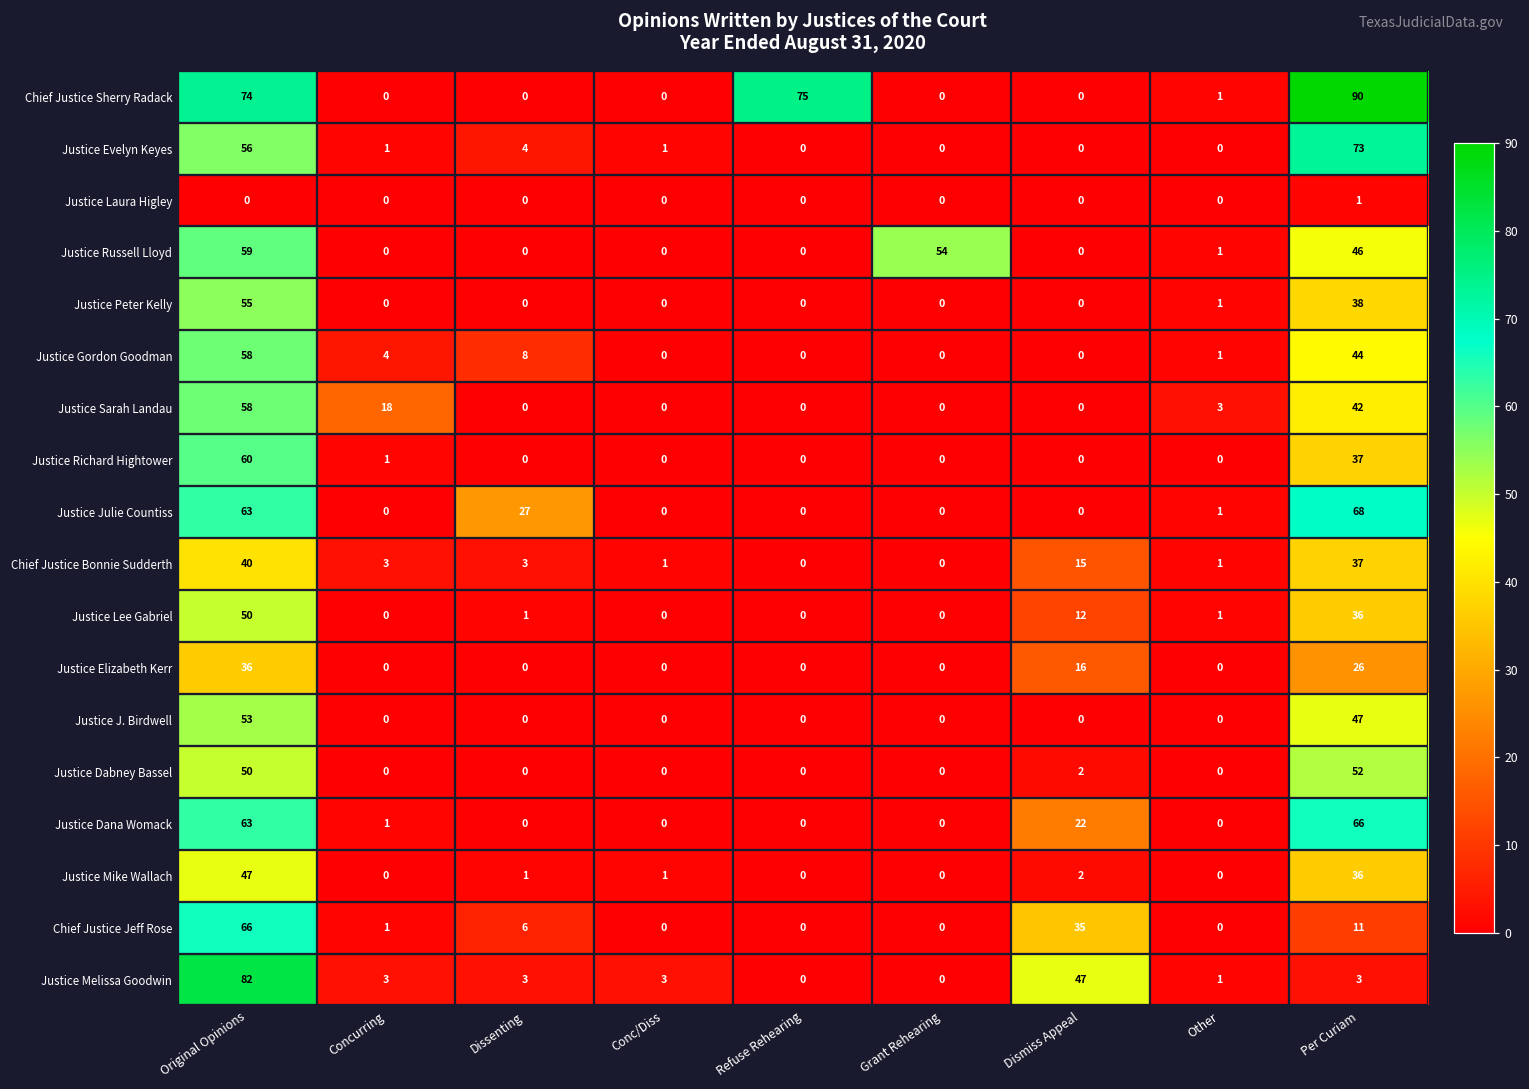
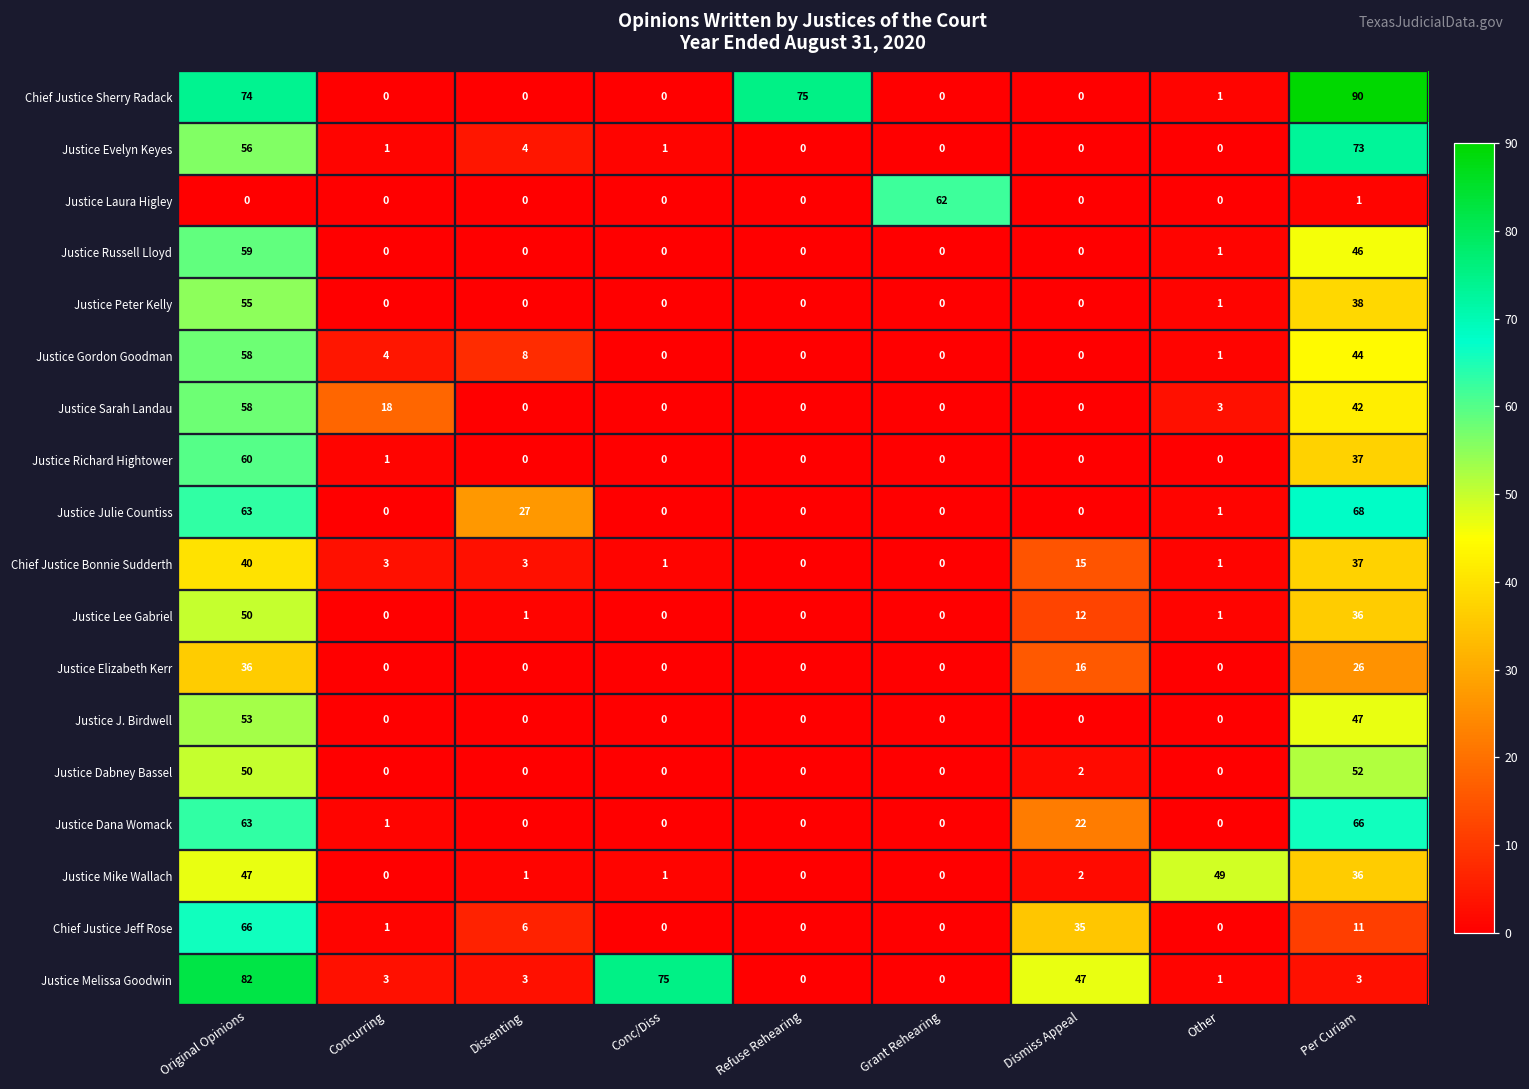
  {
    "Chief Justice Sherry Radack": {
      "Original Opinions": 74,
      "Concurring": 0,
      "Dissenting": 0,
      "Conc/Diss": 0,
      "Refuse Rehearing": 75,
      "Grant Rehearing": 0,
      "Dismiss Appeal": 0,
      "Other": 1,
      "Per Curiam": 90
    },
    "Justice Evelyn Keyes": {
      "Original Opinions": 56,
      "Concurring": 1,
      "Dissenting": 4,
      "Conc/Diss": 1,
      "Refuse Rehearing": 0,
      "Grant Rehearing": 0,
      "Dismiss Appeal": 0,
      "Other": 0,
      "Per Curiam": 73
    },
    "Justice Laura Higley": {
      "Original Opinions": 0,
      "Concurring": 0,
      "Dissenting": 0,
      "Conc/Diss": 0,
      "Refuse Rehearing": 0,
-     "Grant Rehearing": 0,
+     "Grant Rehearing": 62,
      "Dismiss Appeal": 0,
      "Other": 0,
      "Per Curiam": 1
    },
    "Justice Russell Lloyd": {
      "Original Opinions": 59,
      "Concurring": 0,
      "Dissenting": 0,
      "Conc/Diss": 0,
      "Refuse Rehearing": 0,
-     "Grant Rehearing": 54,
+     "Grant Rehearing": 0,
      "Dismiss Appeal": 0,
      "Other": 1,
      "Per Curiam": 46
    },
    "Justice Peter Kelly": {
      "Original Opinions": 55,
      "Concurring": 0,
      "Dissenting": 0,
      "Conc/Diss": 0,
      "Refuse Rehearing": 0,
      "Grant Rehearing": 0,
      "Dismiss Appeal": 0,
      "Other": 1,
      "Per Curiam": 38
    },
    "Justice Gordon Goodman": {
      "Original Opinions": 58,
      "Concurring": 4,
      "Dissenting": 8,
      "Conc/Diss": 0,
      "Refuse Rehearing": 0,
      "Grant Rehearing": 0,
      "Dismiss Appeal": 0,
      "Other": 1,
      "Per Curiam": 44
    },
    "Justice Sarah Landau": {
      "Original Opinions": 58,
      "Concurring": 18,
      "Dissenting": 0,
      "Conc/Diss": 0,
      "Refuse Rehearing": 0,
      "Grant Rehearing": 0,
      "Dismiss Appeal": 0,
      "Other": 3,
      "Per Curiam": 42
    },
    "Justice Richard Hightower": {
      "Original Opinions": 60,
      "Concurring": 1,
      "Dissenting": 0,
      "Conc/Diss": 0,
      "Refuse Rehearing": 0,
      "Grant Rehearing": 0,
      "Dismiss Appeal": 0,
      "Other": 0,
      "Per Curiam": 37
    },
    "Justice Julie Countiss": {
      "Original Opinions": 63,
      "Concurring": 0,
      "Dissenting": 27,
      "Conc/Diss": 0,
      "Refuse Rehearing": 0,
      "Grant Rehearing": 0,
      "Dismiss Appeal": 0,
      "Other": 1,
      "Per Curiam": 68
    },
    "Chief Justice Bonnie Sudderth": {
      "Original Opinions": 40,
      "Concurring": 3,
      "Dissenting": 3,
      "Conc/Diss": 1,
      "Refuse Rehearing": 0,
      "Grant Rehearing": 0,
      "Dismiss Appeal": 15,
      "Other": 1,
      "Per Curiam": 37
    },
    "Justice Lee Gabriel": {
      "Original Opinions": 50,
      "Concurring": 0,
      "Dissenting": 1,
      "Conc/Diss": 0,
      "Refuse Rehearing": 0,
      "Grant Rehearing": 0,
      "Dismiss Appeal": 12,
      "Other": 1,
      "Per Curiam": 36
    },
    "Justice Elizabeth Kerr": {
      "Original Opinions": 36,
      "Concurring": 0,
      "Dissenting": 0,
      "Conc/Diss": 0,
      "Refuse Rehearing": 0,
      "Grant Rehearing": 0,
      "Dismiss Appeal": 16,
      "Other": 0,
      "Per Curiam": 26
    },
    "Justice J. Birdwell": {
      "Original Opinions": 53,
      "Concurring": 0,
      "Dissenting": 0,
      "Conc/Diss": 0,
      "Refuse Rehearing": 0,
      "Grant Rehearing": 0,
      "Dismiss Appeal": 0,
      "Other": 0,
      "Per Curiam": 47
    },
    "Justice Dabney Bassel": {
      "Original Opinions": 50,
      "Concurring": 0,
      "Dissenting": 0,
      "Conc/Diss": 0,
      "Refuse Rehearing": 0,
      "Grant Rehearing": 0,
      "Dismiss Appeal": 2,
      "Other": 0,
      "Per Curiam": 52
    },
    "Justice Dana Womack": {
      "Original Opinions": 63,
      "Concurring": 1,
      "Dissenting": 0,
      "Conc/Diss": 0,
      "Refuse Rehearing": 0,
      "Grant Rehearing": 0,
      "Dismiss Appeal": 22,
      "Other": 0,
      "Per Curiam": 66
    },
    "Justice Mike Wallach": {
      "Original Opinions": 47,
      "Concurring": 0,
      "Dissenting": 1,
      "Conc/Diss": 1,
      "Refuse Rehearing": 0,
      "Grant Rehearing": 0,
      "Dismiss Appeal": 2,
-     "Other": 0,
+     "Other": 49,
      "Per Curiam": 36
    },
    "Chief Justice Jeff Rose": {
      "Original Opinions": 66,
      "Concurring": 1,
      "Dissenting": 6,
      "Conc/Diss": 0,
      "Refuse Rehearing": 0,
      "Grant Rehearing": 0,
      "Dismiss Appeal": 35,
      "Other": 0,
      "Per Curiam": 11
    },
    "Justice Melissa Goodwin": {
      "Original Opinions": 82,
      "Concurring": 3,
      "Dissenting": 3,
-     "Conc/Diss": 3,
+     "Conc/Diss": 75,
      "Refuse Rehearing": 0,
      "Grant Rehearing": 0,
      "Dismiss Appeal": 47,
      "Other": 1,
      "Per Curiam": 3
    }
  }
